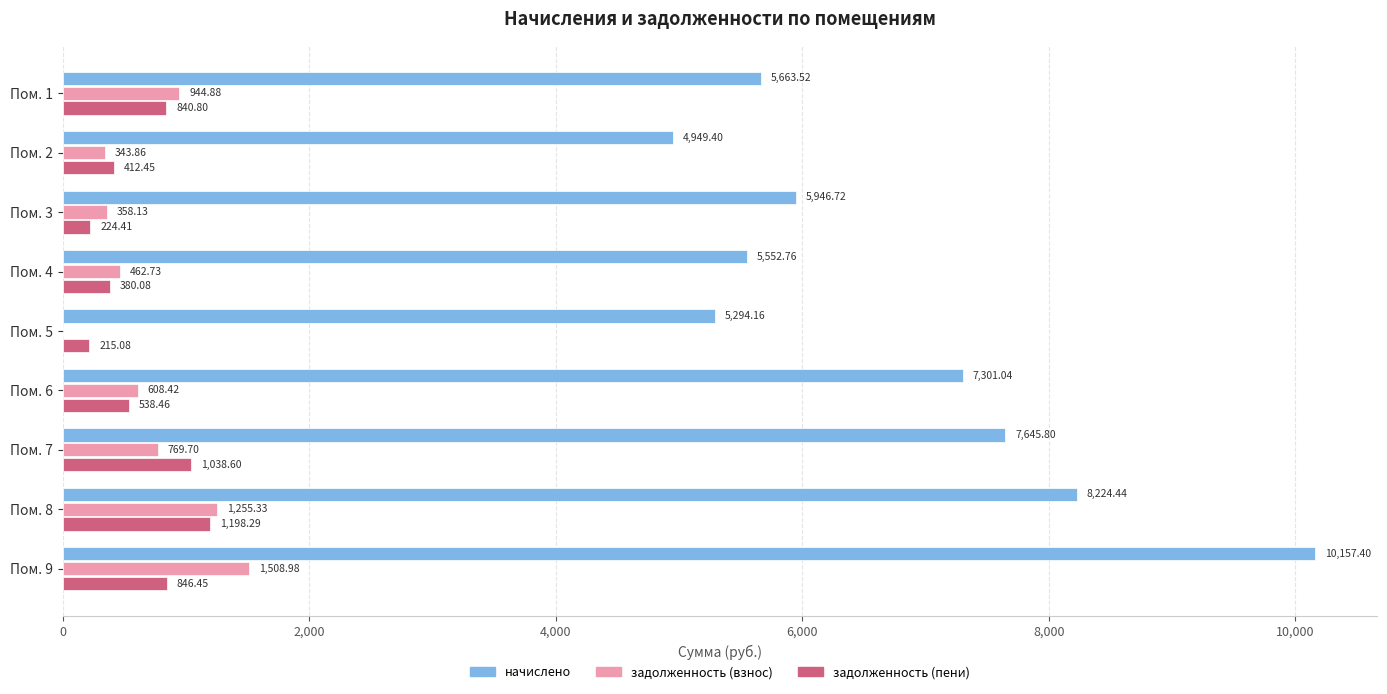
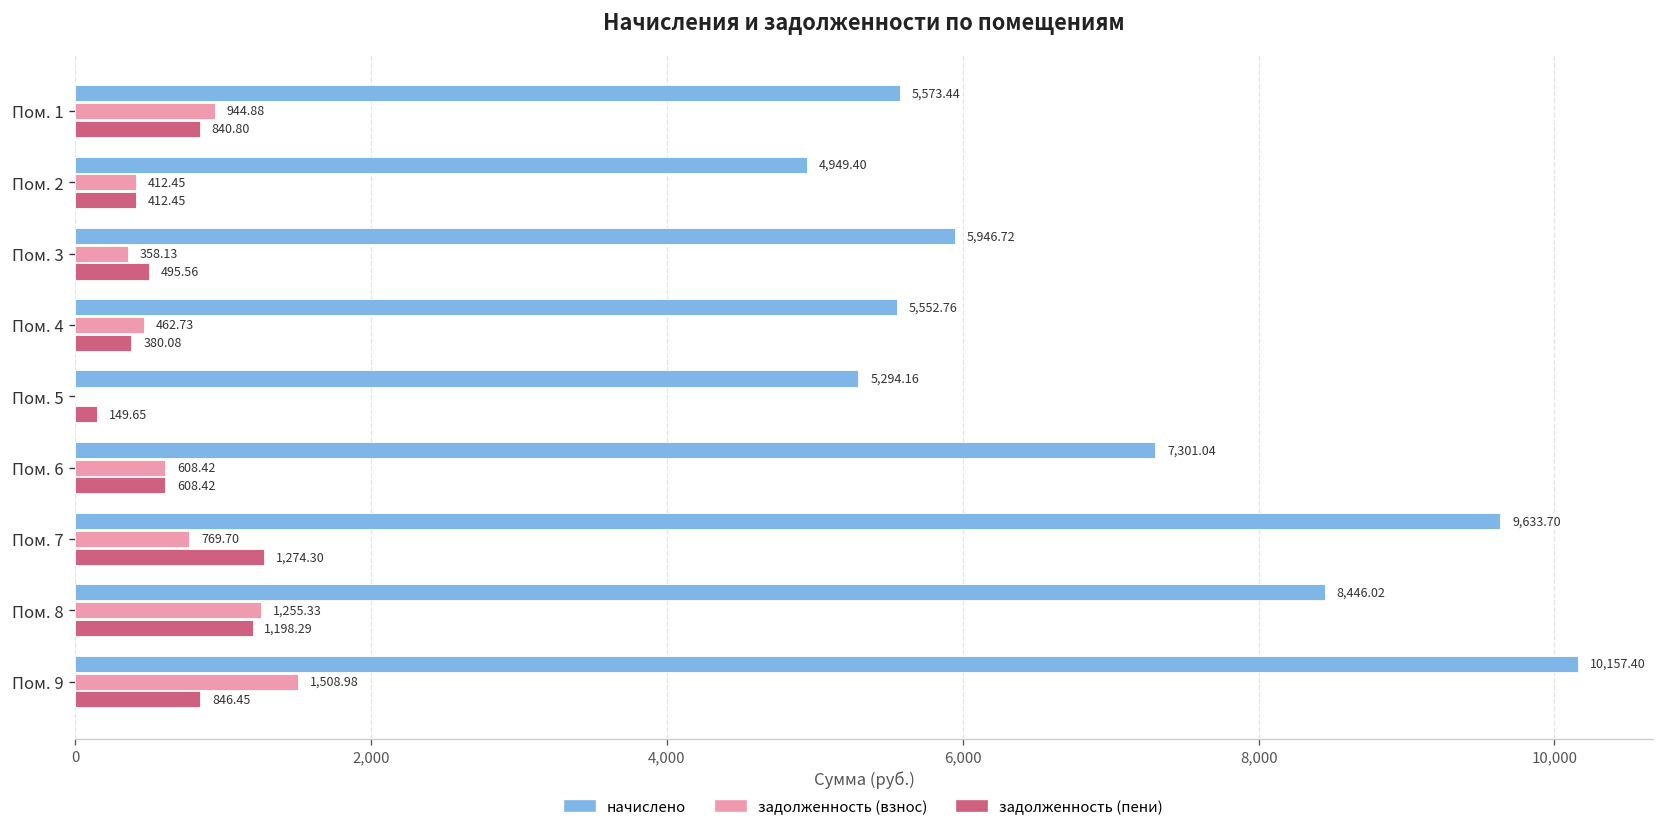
  {
    "начислено": {
-     "Пом. 1": "5,663.52",
+     "Пом. 1": "5,573.44",
      "Пом. 2": "4,949.40",
      "Пом. 3": "5,946.72",
      "Пом. 4": "5,552.76",
      "Пом. 5": "5,294.16",
      "Пом. 6": "7,301.04",
-     "Пом. 7": "7,645.80",
-     "Пом. 8": "8,224.44",
+     "Пом. 7": "9,633.70",
+     "Пом. 8": "8,446.02",
      "Пом. 9": "10,157.40"
    },
    "задолженность (взнос)": {
      "Пом. 1": "944.88",
-     "Пом. 2": "343.86",
+     "Пом. 2": "412.45",
      "Пом. 3": "358.13",
      "Пом. 4": "462.73",
      "Пом. 6": "608.42",
      "Пом. 7": "769.70",
      "Пом. 8": "1,255.33",
      "Пом. 9": "1,508.98"
    },
    "задолженность (пени)": {
      "Пом. 1": "840.80",
      "Пом. 2": "412.45",
-     "Пом. 3": "224.41",
+     "Пом. 3": "495.56",
      "Пом. 4": "380.08",
-     "Пом. 5": "215.08",
-     "Пом. 6": "538.46",
-     "Пом. 7": "1,038.60",
+     "Пом. 5": "149.65",
+     "Пом. 6": "608.42",
+     "Пом. 7": "1,274.30",
      "Пом. 8": "1,198.29",
      "Пом. 9": "846.45"
    }
  }
